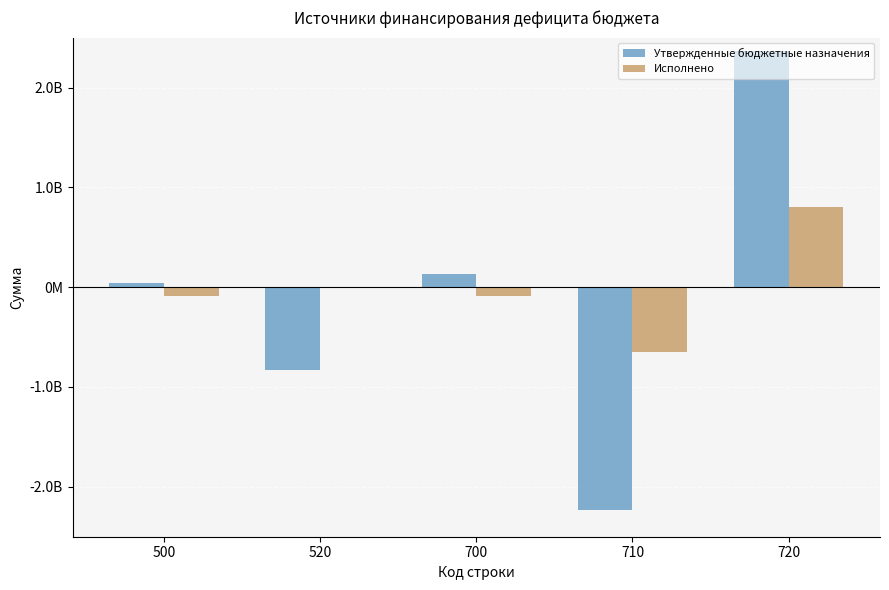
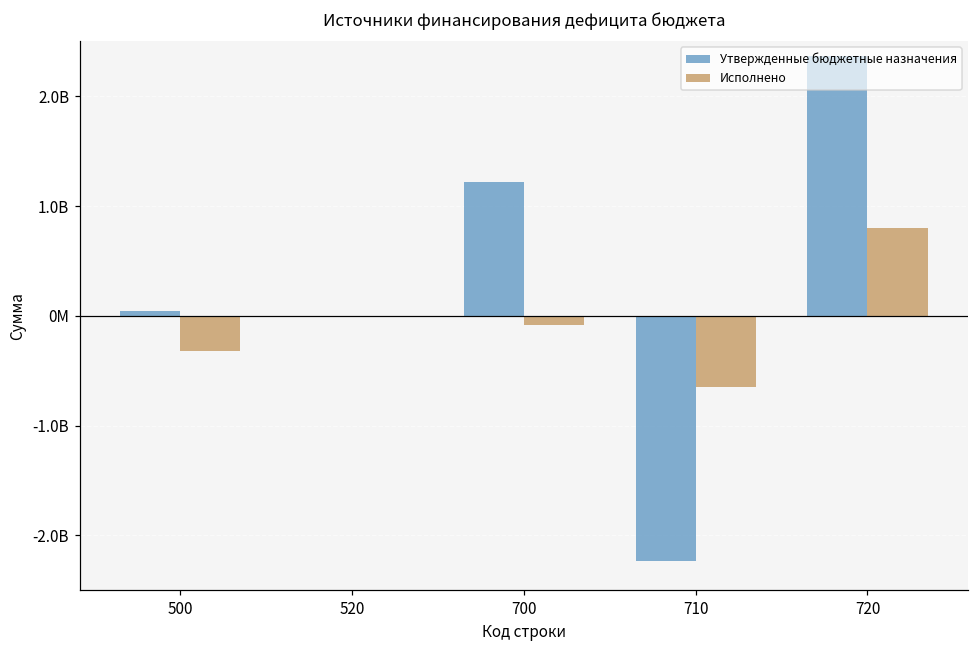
  {
    "Утвержденные бюджетные назначения": {
      "500": 0,
-     "520": -800000000,
-     "700": 100000000,
+     "520": 0,
+     "700": 1200000000,
      "710": -2200000000
    },
    "Исполнено": {
-     "500": -100000000,
+     "500": -300000000,
      "520": 0,
      "700": -100000000,
      "710": -700000000,
      "720": 800000000
    }
  }
